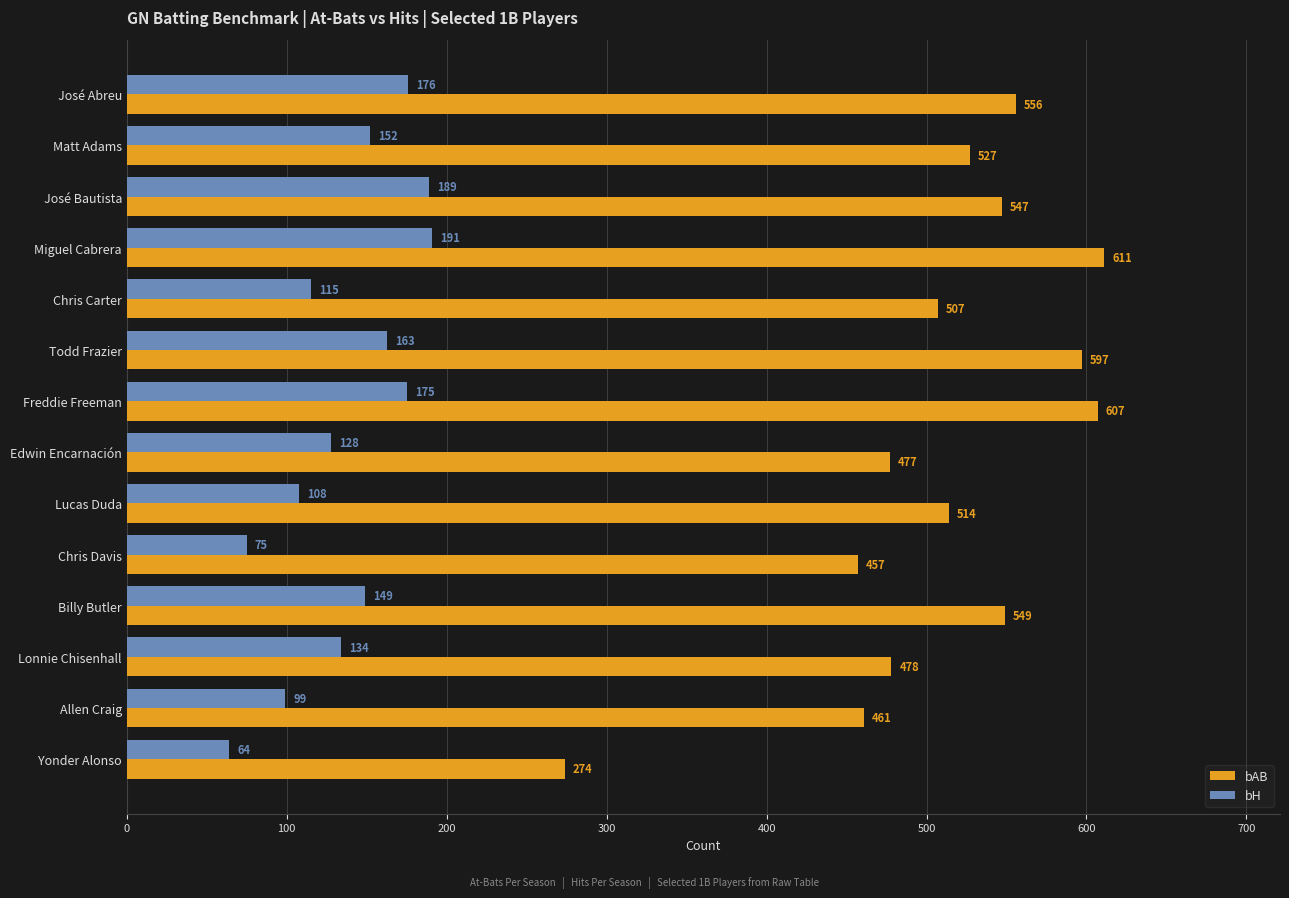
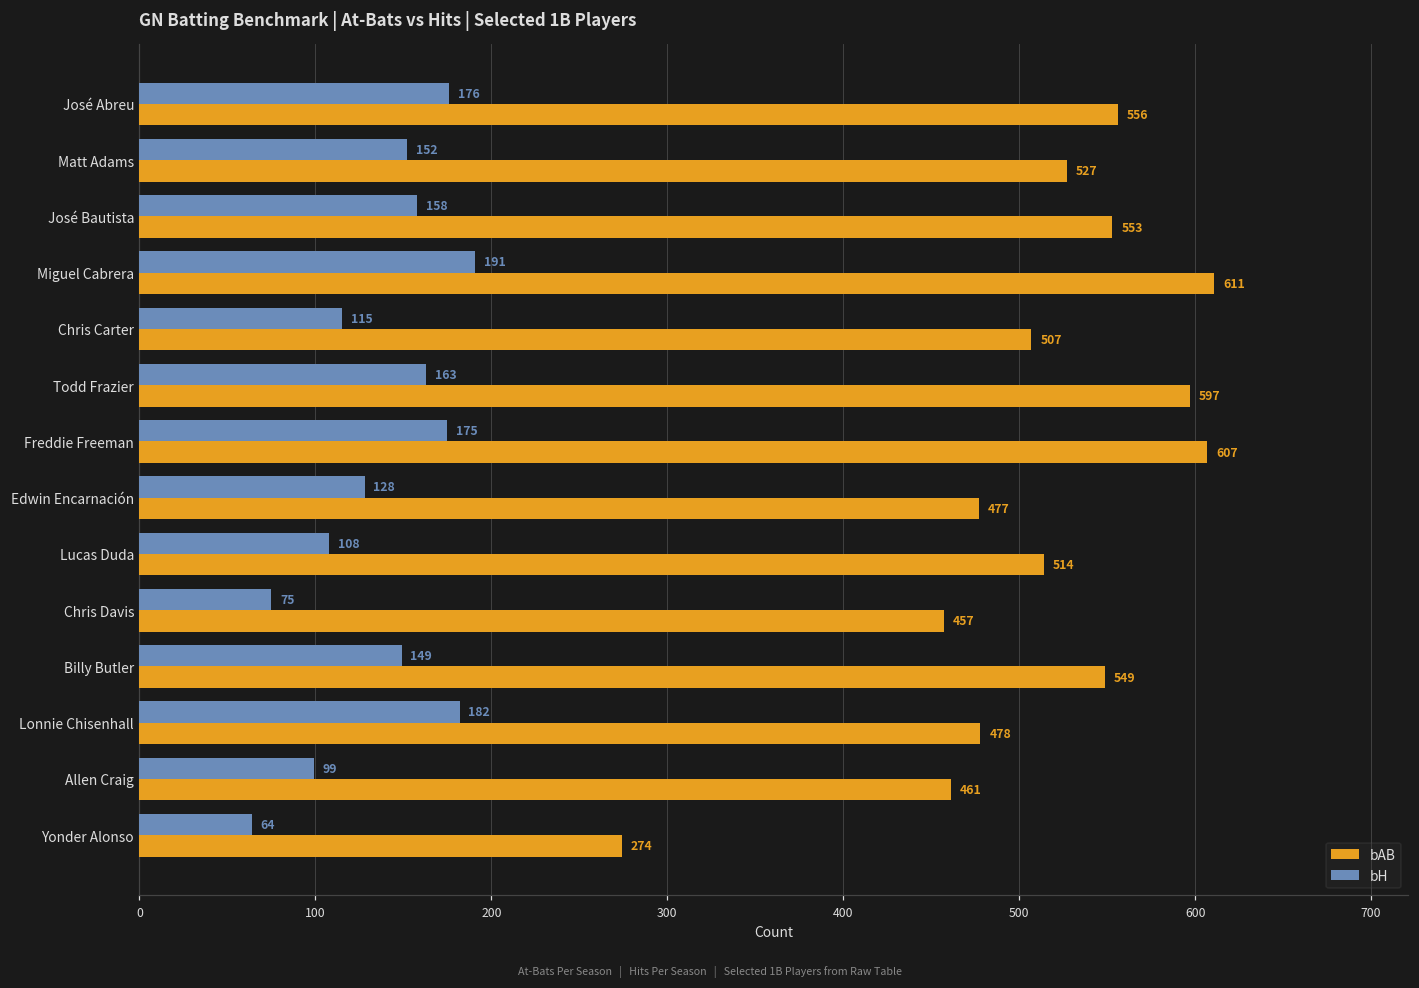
  {
    "bAB": {
      "José Abreu": 556,
      "Matt Adams": 527,
-     "José Bautista": 547,
+     "José Bautista": 553,
      "Miguel Cabrera": 611,
      "Chris Carter": 507,
      "Todd Frazier": 597,
      "Freddie Freeman": 607,
      "Edwin Encarnación": 477,
      "Lucas Duda": 514,
      "Chris Davis": 457,
      "Billy Butler": 549,
      "Lonnie Chisenhall": 478,
      "Allen Craig": 461,
      "Yonder Alonso": 274
    },
    "bH": {
      "José Abreu": 176,
      "Matt Adams": 152,
-     "José Bautista": 189,
+     "José Bautista": 158,
      "Miguel Cabrera": 191,
      "Chris Carter": 115,
      "Todd Frazier": 163,
      "Freddie Freeman": 175,
      "Edwin Encarnación": 128,
      "Lucas Duda": 108,
      "Chris Davis": 75,
      "Billy Butler": 149,
-     "Lonnie Chisenhall": 134,
+     "Lonnie Chisenhall": 182,
      "Allen Craig": 99,
      "Yonder Alonso": 64
    }
  }
